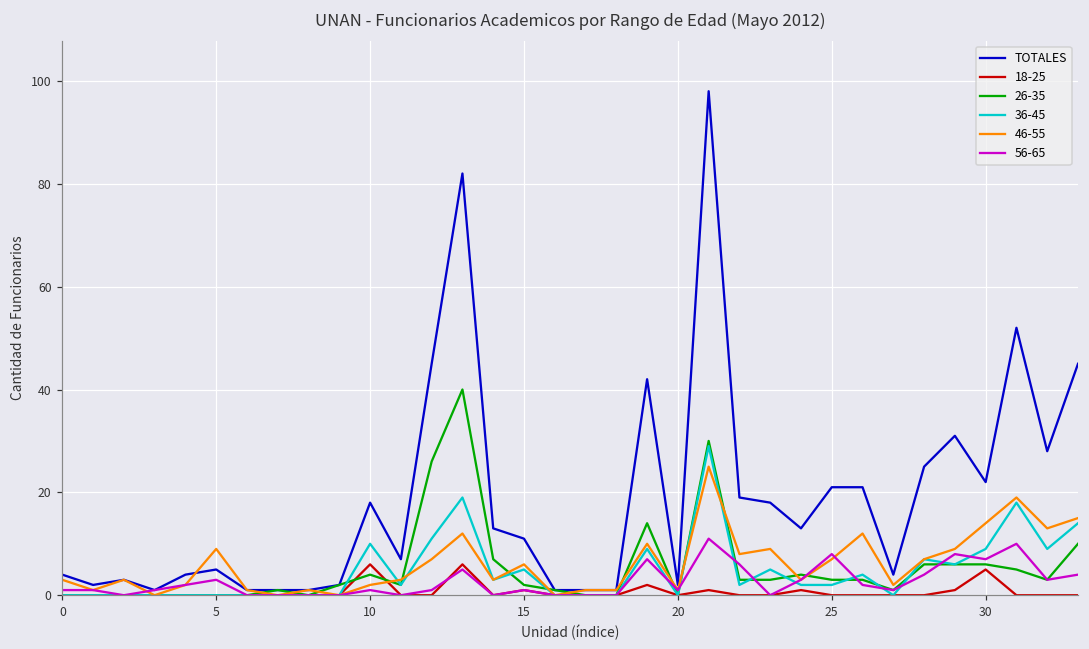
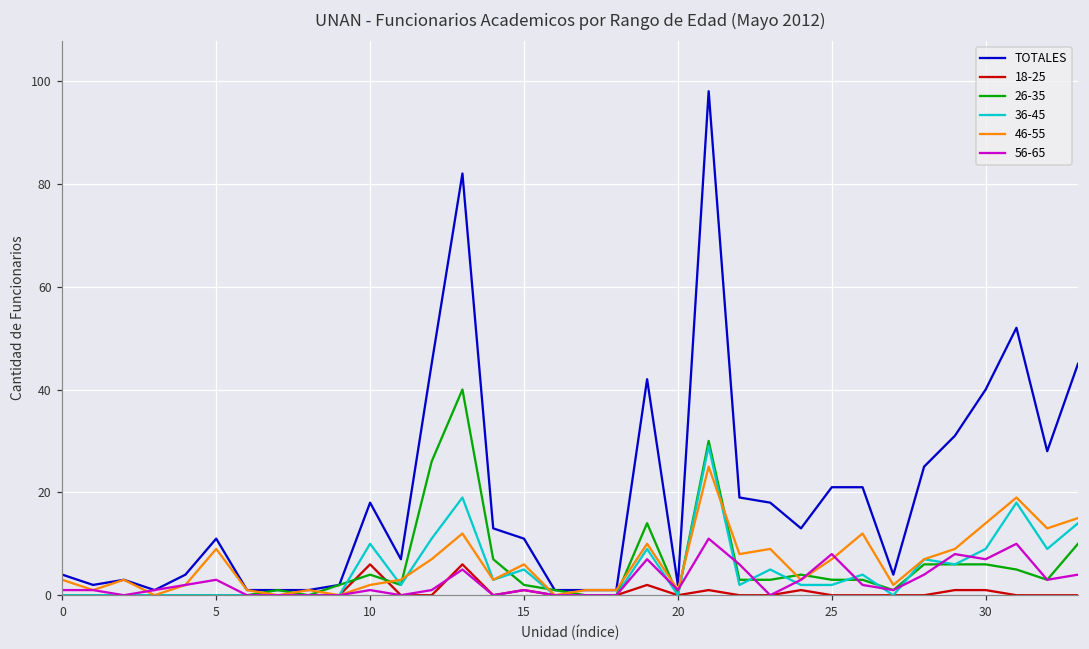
  {
    "TOTALES": {
      "0": 4,
-     "5": 5,
+     "5": 11,
      "10": 18,
      "15": 11,
      "20": 2,
      "25": 21,
-     "30": 22
+     "30": 40
    },
    "18-25": {
      "10": 6,
      "25": 0,
-     "30": 5
+     "30": 1
    },
    "26-35": {
      "10": 4,
      "15": 2,
      "25": 3,
      "30": 6
    },
    "36-45": {
      "10": 10,
      "15": 5,
      "25": 2,
      "30": 9
    },
    "46-55": {
      "0": 3,
      "5": 9,
      "10": 2,
      "15": 6,
      "25": 7,
      "30": 14
    },
    "56-65": {
      "0": 1,
      "5": 3,
      "10": 1,
      "25": 8,
      "30": 7
    }
  }
